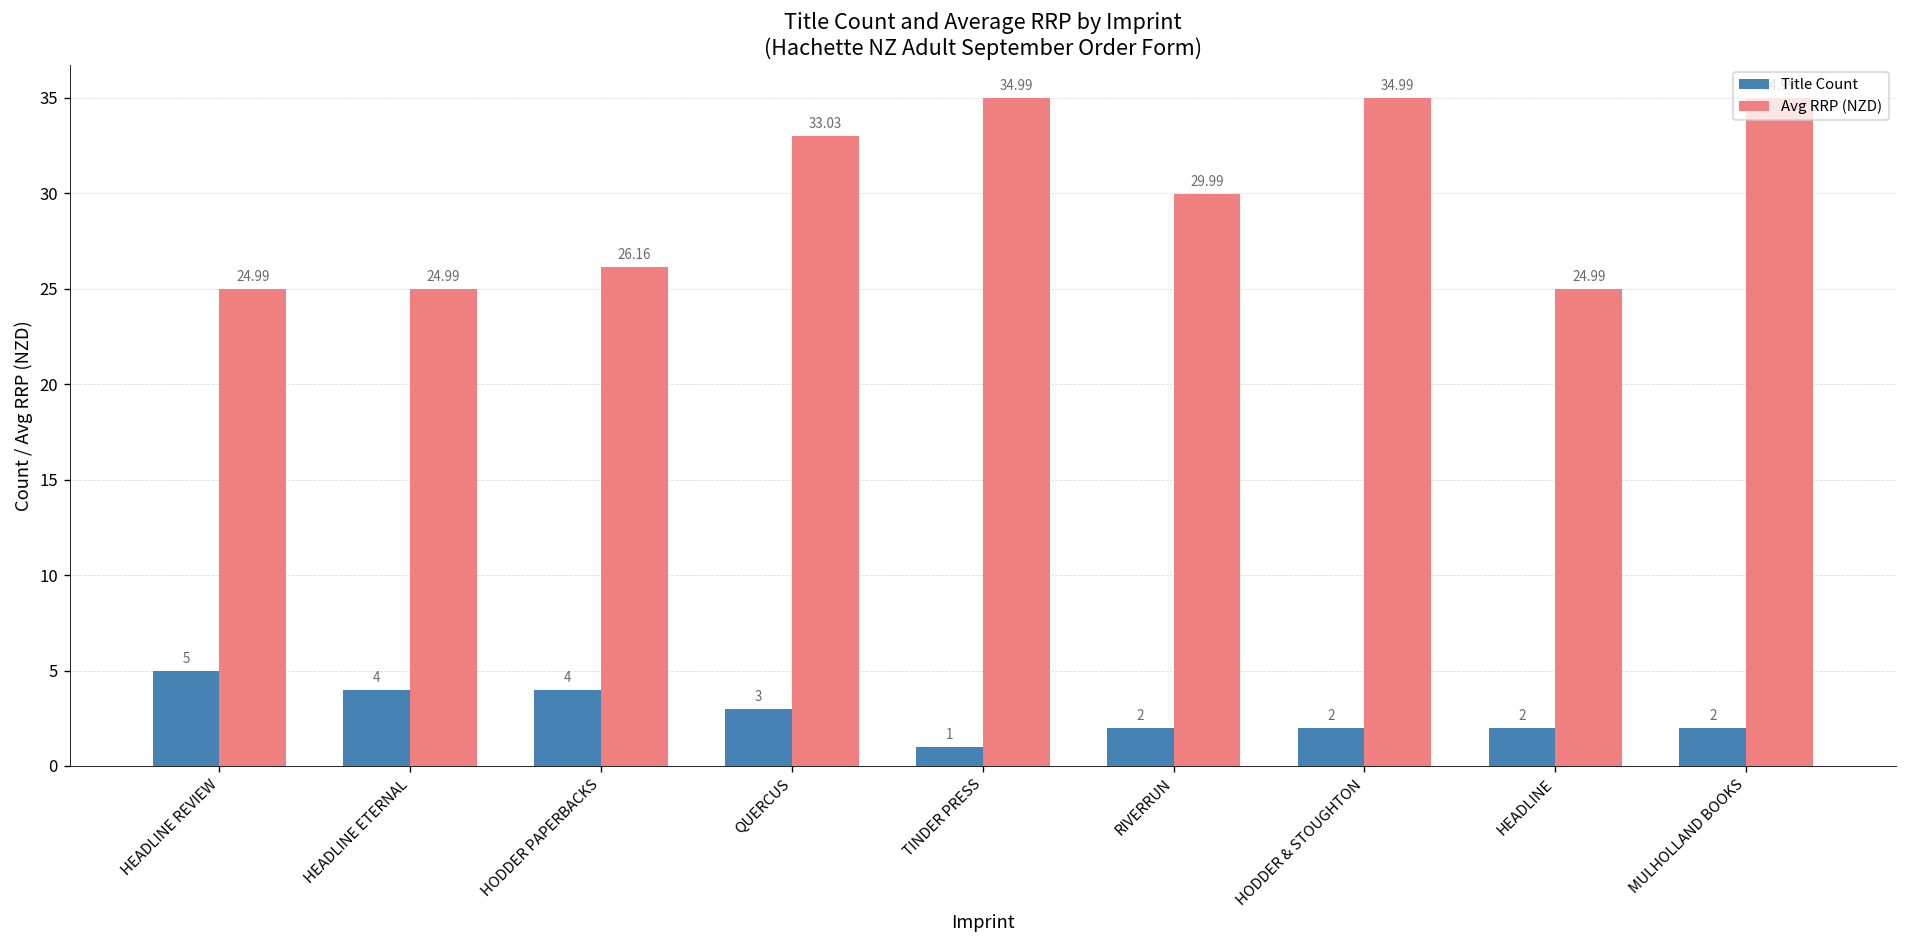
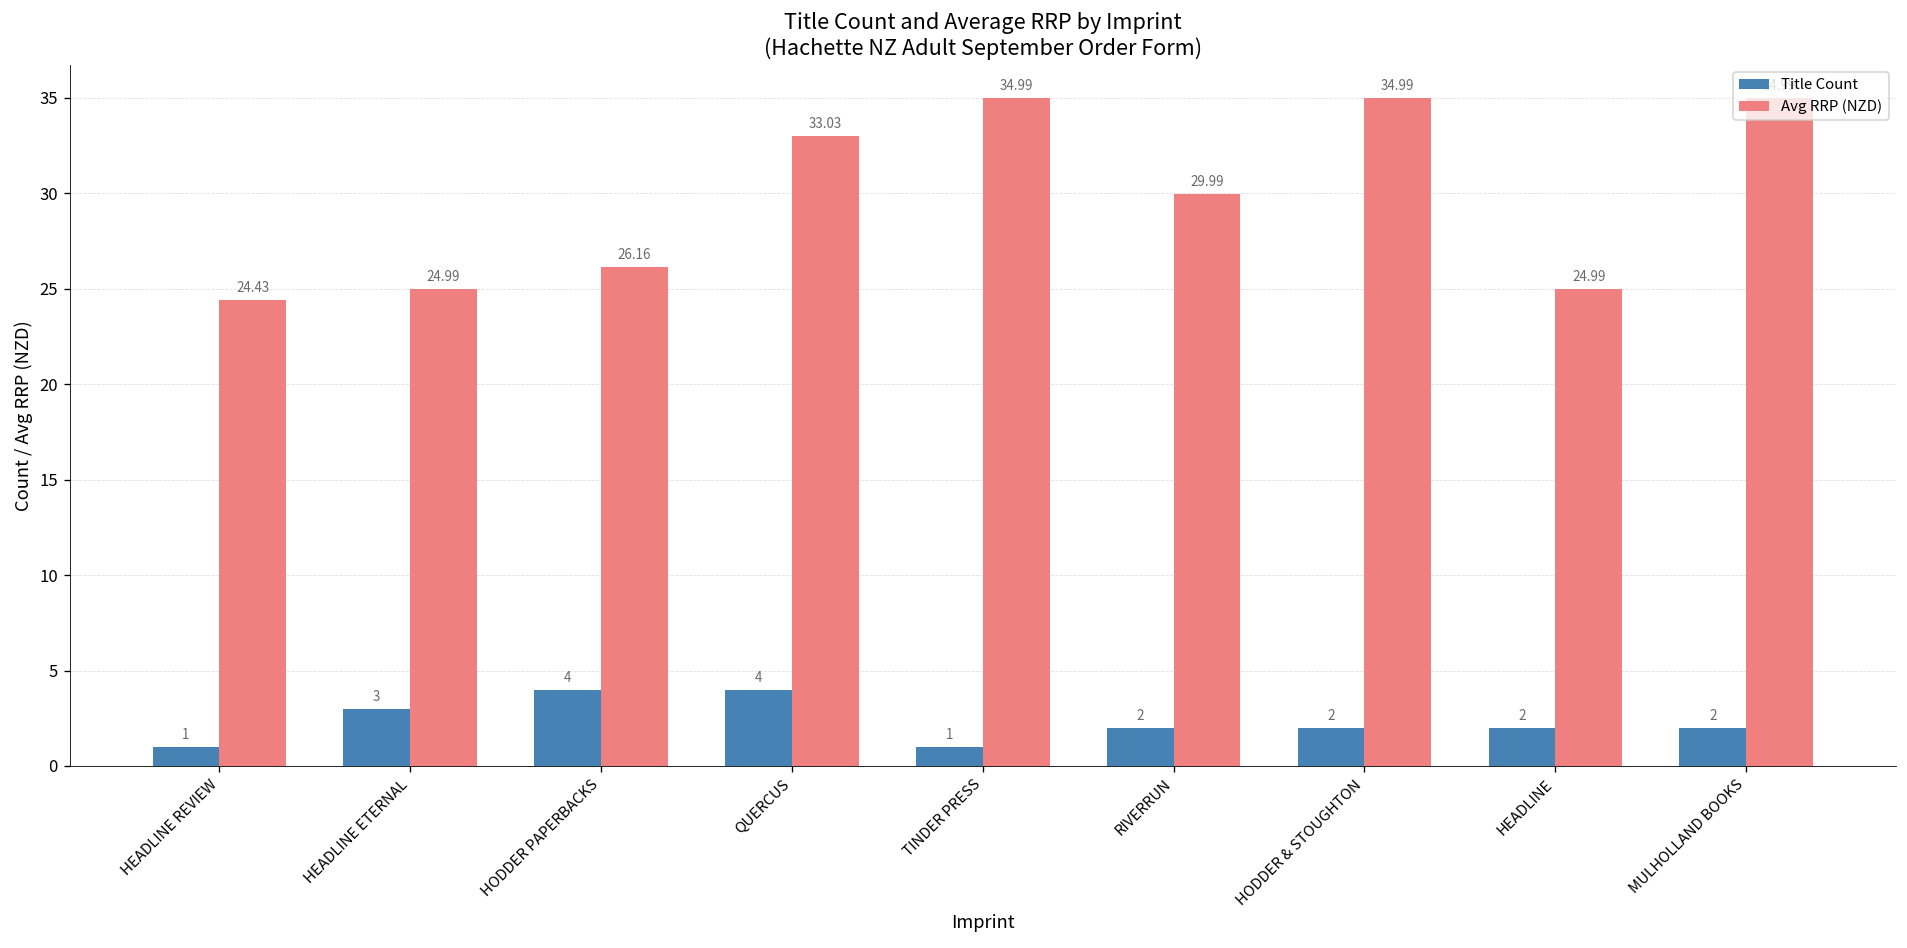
  {
    "Title Count": {
-     "HEADLINE REVIEW": 5,
-     "HEADLINE ETERNAL": 4,
+     "HEADLINE REVIEW": 1,
+     "HEADLINE ETERNAL": 3,
      "HODDER PAPERBACKS": 4,
-     "QUERCUS": 3,
+     "QUERCUS": 4,
      "TINDER PRESS": 1,
      "RIVERRUN": 2,
      "HODDER & STOUGHTON": 2,
      "HEADLINE": 2,
      "MULHOLLAND BOOKS": 2
    },
    "Avg RRP (NZD)": {
-     "HEADLINE REVIEW": 24.99,
+     "HEADLINE REVIEW": 24.43,
      "HEADLINE ETERNAL": 24.99,
      "HODDER PAPERBACKS": 26.16,
      "QUERCUS": 33.03,
      "TINDER PRESS": 34.99,
      "RIVERRUN": 29.99,
      "HODDER & STOUGHTON": 34.99,
      "HEADLINE": 24.99
    }
  }
